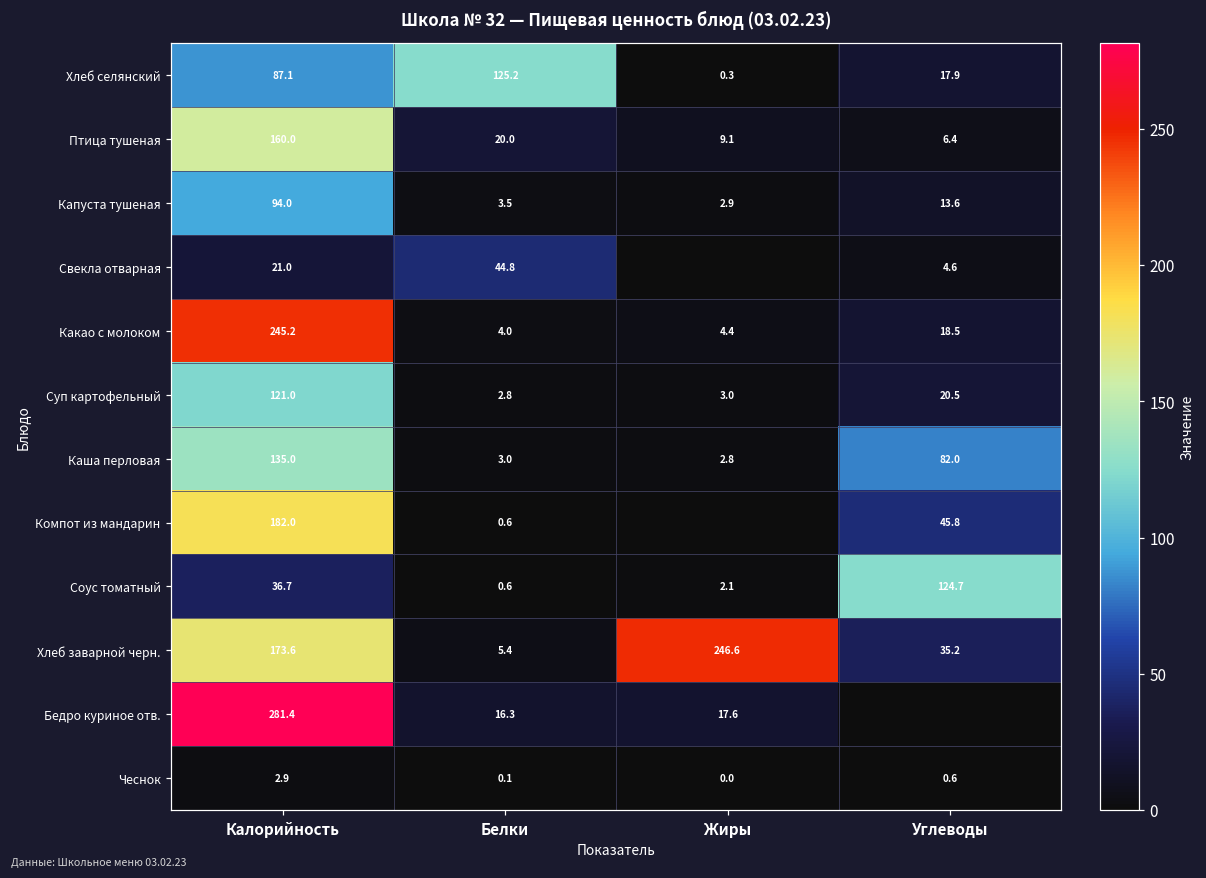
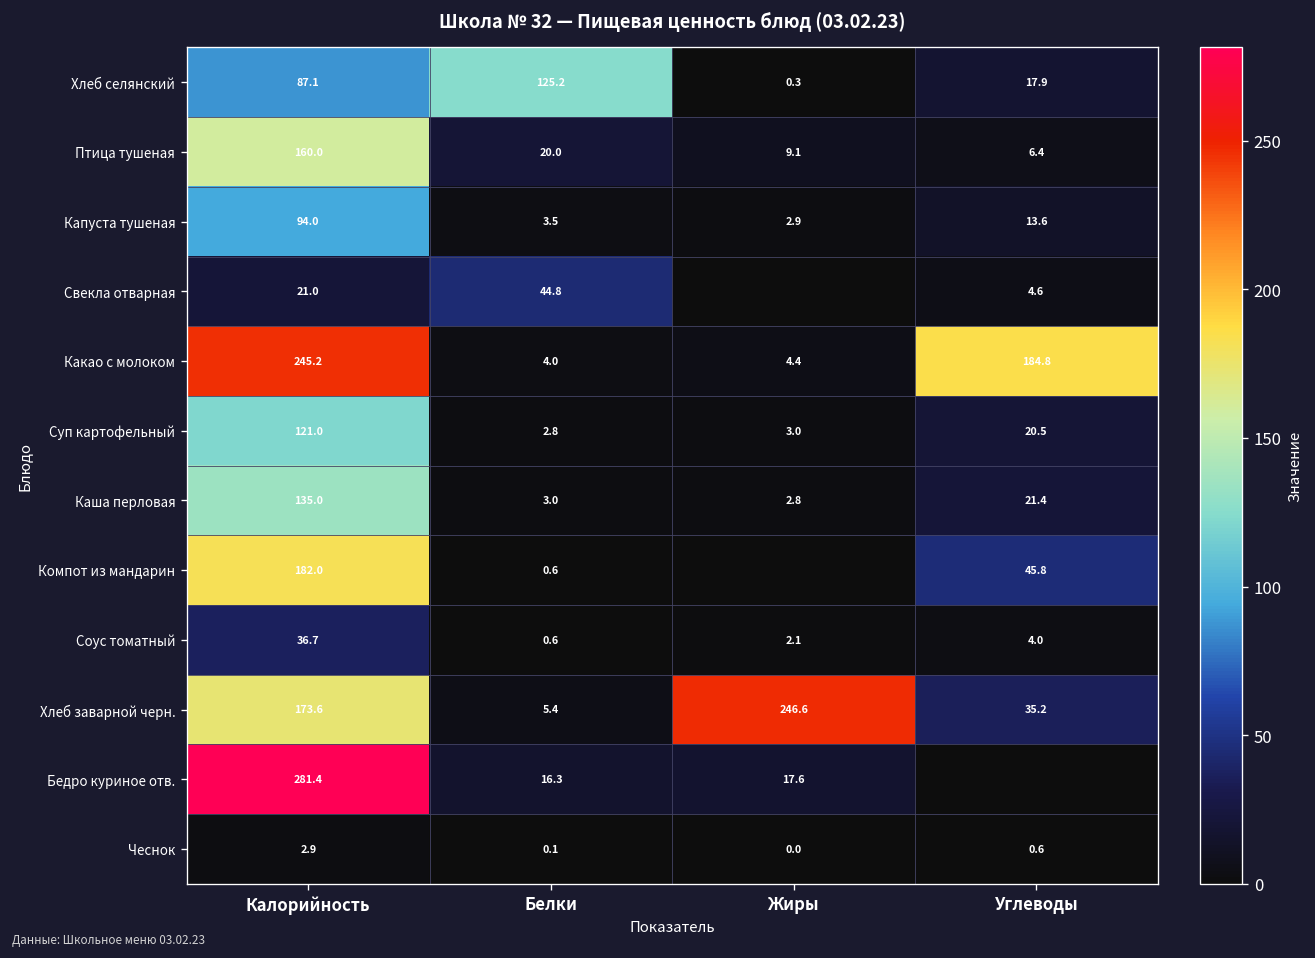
  {
    "Хлеб селянский": {
      "Калорийность": 87.1,
      "Белки": 125.2,
      "Жиры": 0.3,
      "Углеводы": 17.9
    },
    "Птица тушеная": {
      "Калорийность": 160.0,
      "Белки": 20.0,
      "Жиры": 9.1,
      "Углеводы": 6.4
    },
    "Капуста тушеная": {
      "Калорийность": 94.0,
      "Белки": 3.5,
      "Жиры": 2.9,
      "Углеводы": 13.6
    },
    "Свекла отварная": {
      "Калорийность": 21.0,
      "Белки": 44.8,
      "Углеводы": 4.6
    },
    "Какао с молоком": {
      "Калорийность": 245.2,
      "Белки": 4.0,
      "Жиры": 4.4,
-     "Углеводы": 18.5
+     "Углеводы": 184.8
    },
    "Суп картофельный": {
      "Калорийность": 121.0,
      "Белки": 2.8,
      "Жиры": 3.0,
      "Углеводы": 20.5
    },
    "Каша перловая": {
      "Калорийность": 135.0,
      "Белки": 3.0,
      "Жиры": 2.8,
-     "Углеводы": 82.0
+     "Углеводы": 21.4
    },
    "Компот из мандарин": {
      "Калорийность": 182.0,
      "Белки": 0.6,
      "Углеводы": 45.8
    },
    "Соус томатный": {
      "Калорийность": 36.7,
      "Белки": 0.6,
      "Жиры": 2.1,
-     "Углеводы": 124.7
+     "Углеводы": 4.0
    },
    "Хлеб заварной черн.": {
      "Калорийность": 173.6,
      "Белки": 5.4,
      "Жиры": 246.6,
      "Углеводы": 35.2
    },
    "Бедро куриное отв.": {
      "Калорийность": 281.4,
      "Белки": 16.3,
      "Жиры": 17.6
    },
    "Чеснок": {
      "Калорийность": 2.9,
      "Белки": 0.1,
      "Жиры": 0.0,
      "Углеводы": 0.6
    }
  }
